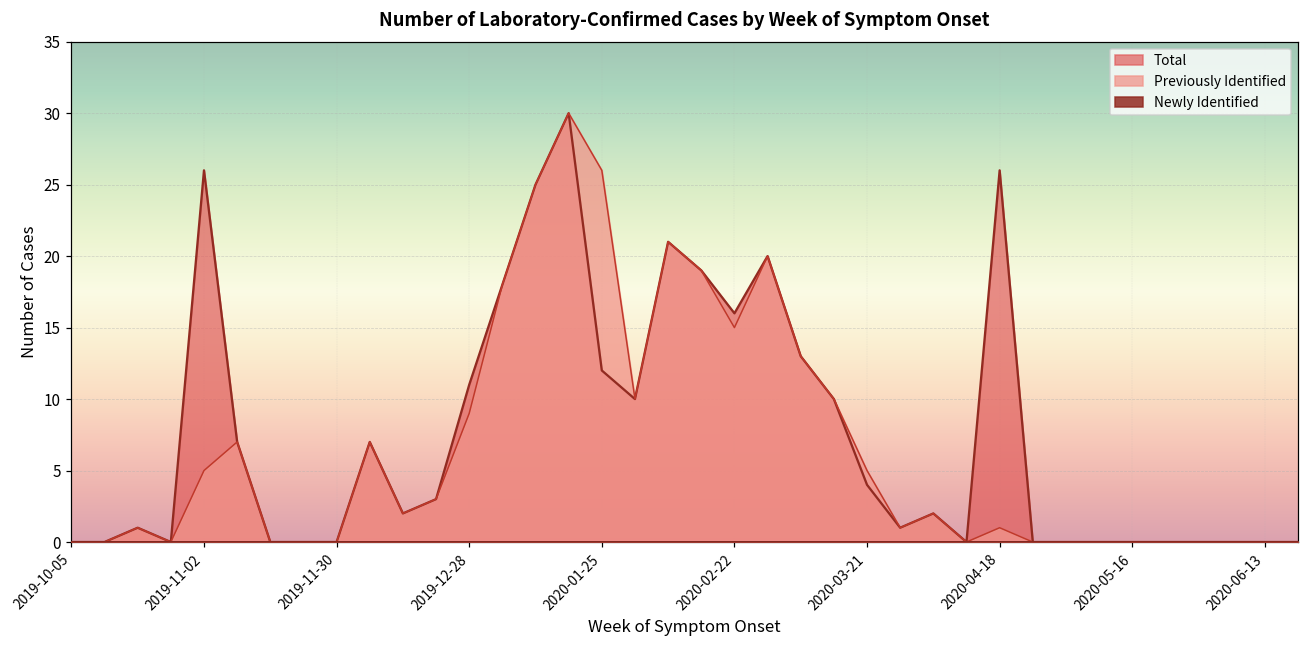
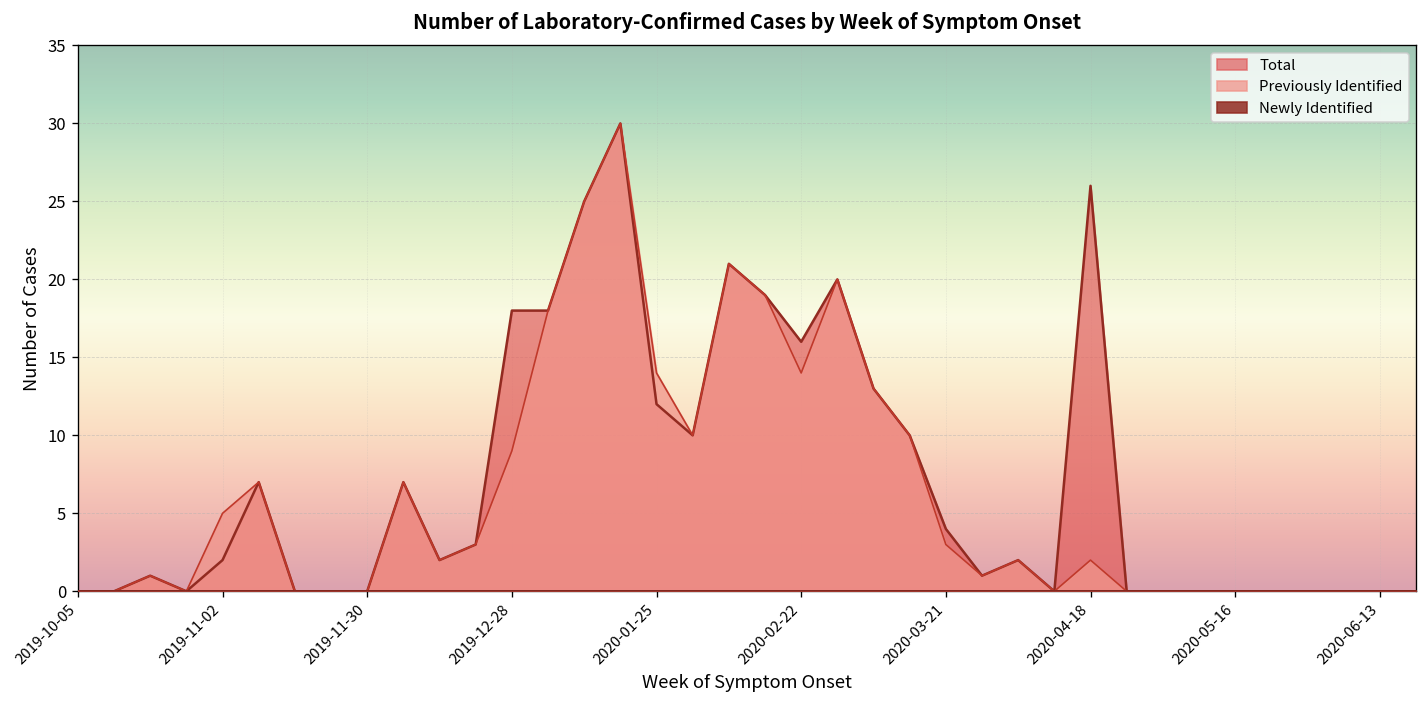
  {
    "Total": {
-     "2019-11-02": 26,
-     "2019-12-28": 11,
+     "2019-11-02": 2,
+     "2019-12-28": 18,
      "2020-01-25": 12,
      "2020-02-22": 16,
      "2020-03-21": 4,
      "2020-04-18": 26
    },
    "Previously Identified": {
      "2019-11-02": 5,
      "2019-12-28": 9,
-     "2020-01-25": 26,
-     "2020-02-22": 15,
-     "2020-03-21": 5,
-     "2020-04-18": 1
+     "2020-01-25": 14,
+     "2020-02-22": 14,
+     "2020-03-21": 3,
+     "2020-04-18": 2
    },
    "Newly Identified": {
      "2019-11-02": 0,
      "2019-12-28": 0,
      "2020-01-25": 0,
      "2020-02-22": 0,
      "2020-03-21": 0,
      "2020-04-18": 0
    }
  }
